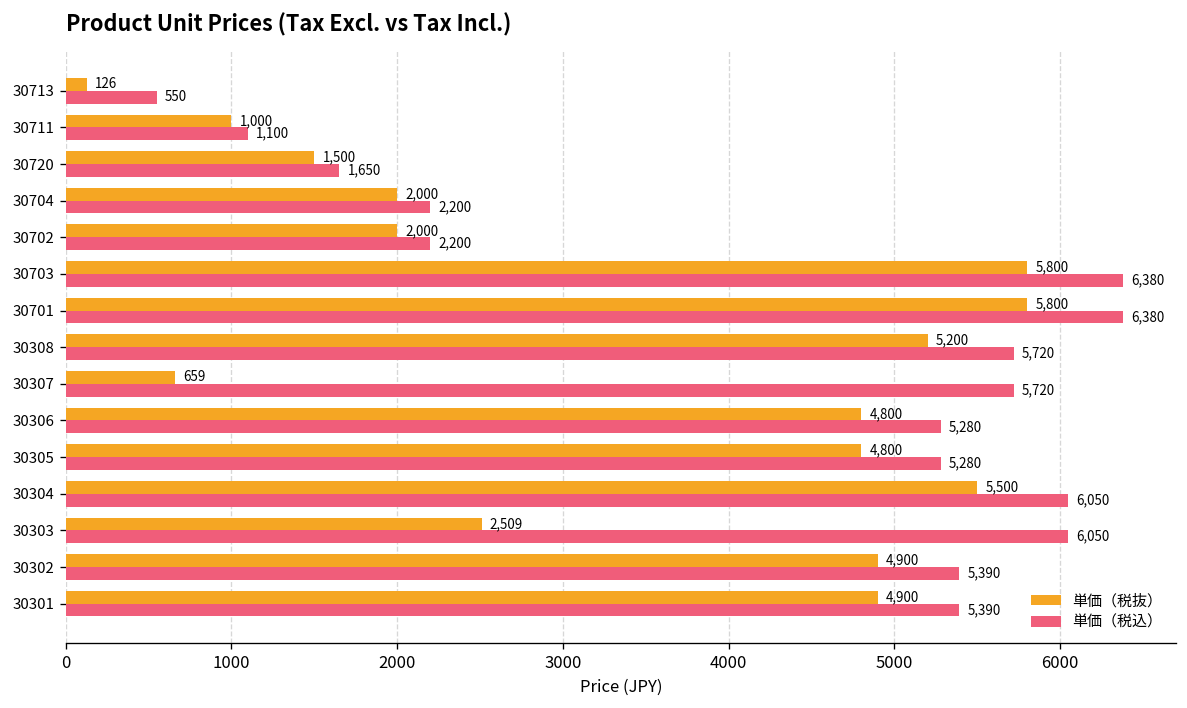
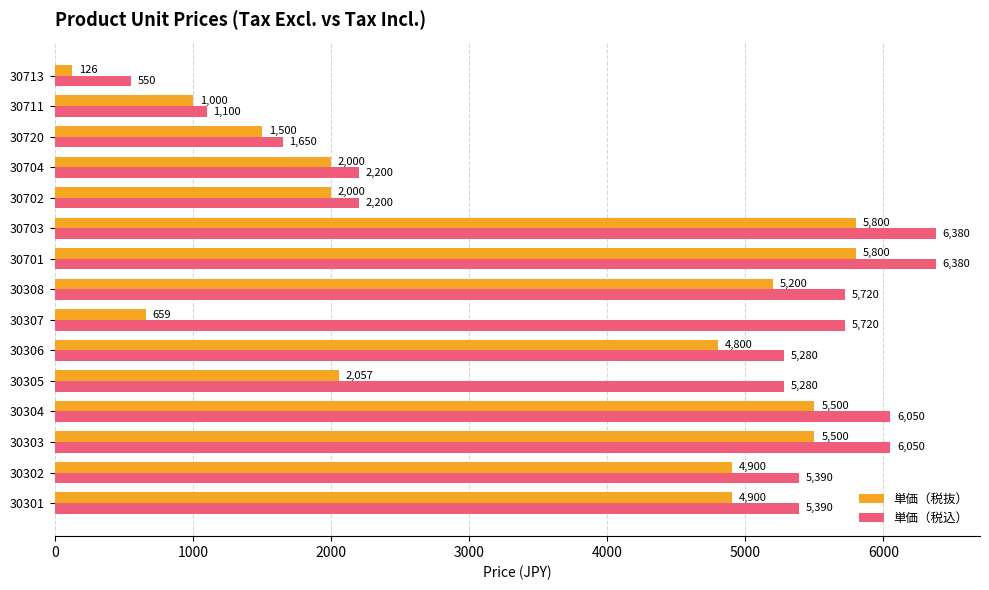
  {
    "単価（税抜）": {
      "30713": "126",
      "30711": "1,000",
      "30720": "1,500",
      "30704": "2,000",
      "30702": "2,000",
      "30703": "5,800",
      "30701": "5,800",
      "30308": "5,200",
      "30307": "659",
      "30306": "4,800",
-     "30305": "4,800",
+     "30305": "2,057",
      "30304": "5,500",
-     "30303": "2,509",
+     "30303": "5,500",
      "30302": "4,900",
      "30301": "4,900"
    },
    "単価（税込）": {
      "30713": "550",
      "30711": "1,100",
      "30720": "1,650",
      "30704": "2,200",
      "30702": "2,200",
      "30703": "6,380",
      "30701": "6,380",
      "30308": "5,720",
      "30307": "5,720",
      "30306": "5,280",
      "30305": "5,280",
      "30304": "6,050",
      "30303": "6,050",
      "30302": "5,390",
      "30301": "5,390"
    }
  }
